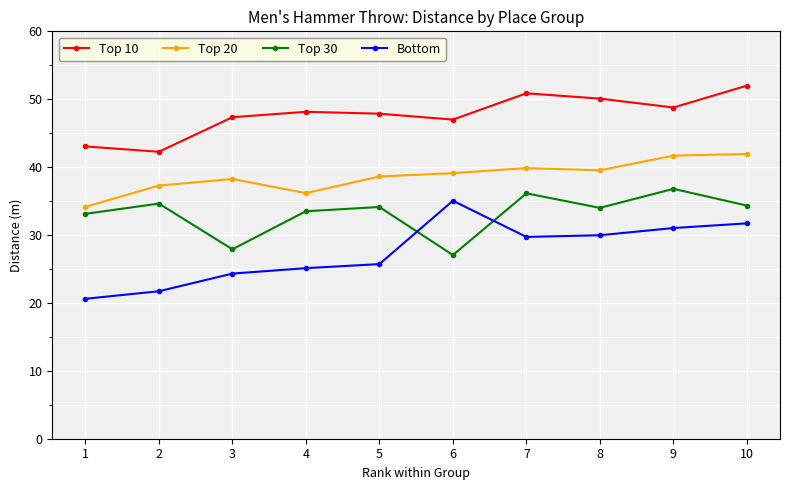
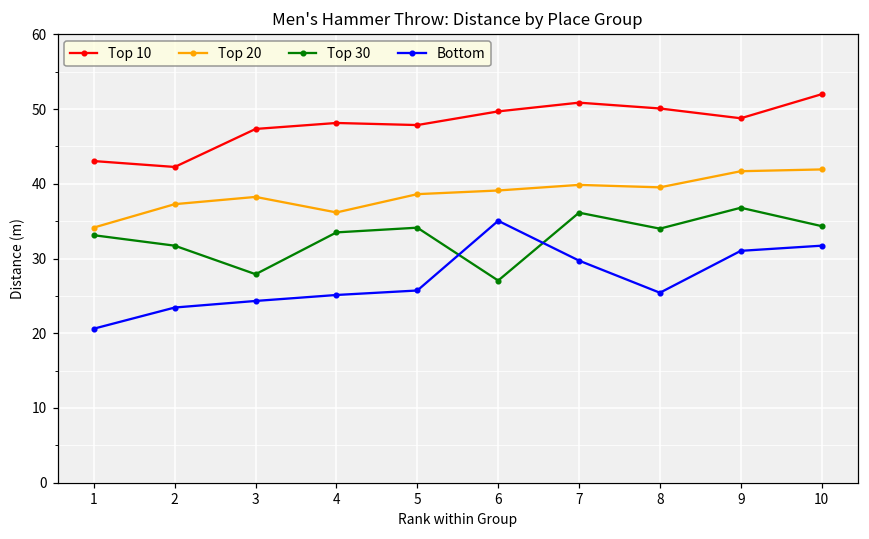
  {
    "Top 10": {
      "1": 43,
      "2": 42,
      "3": 47,
      "4": 48,
      "5": 48,
-     "6": 47,
+     "6": 50,
      "7": 51,
      "8": 50,
      "9": 49,
      "10": 52
    },
    "Top 20": {
      "1": 34,
      "2": 37,
      "3": 38,
      "4": 36,
      "5": 39,
      "6": 39,
      "7": 40,
      "8": 40,
      "9": 42,
      "10": 42
    },
    "Top 30": {
      "1": 33,
-     "2": 35,
+     "2": 32,
      "3": 28,
      "4": 34,
      "5": 34,
      "6": 27,
      "7": 36,
      "8": 34,
      "9": 37,
      "10": 34
    },
    "Bottom": {
      "1": 21,
-     "2": 22,
+     "2": 23,
      "3": 24,
      "4": 25,
      "5": 26,
      "6": 35,
      "7": 30,
-     "8": 30,
+     "8": 25,
      "9": 31,
      "10": 32
    }
  }
